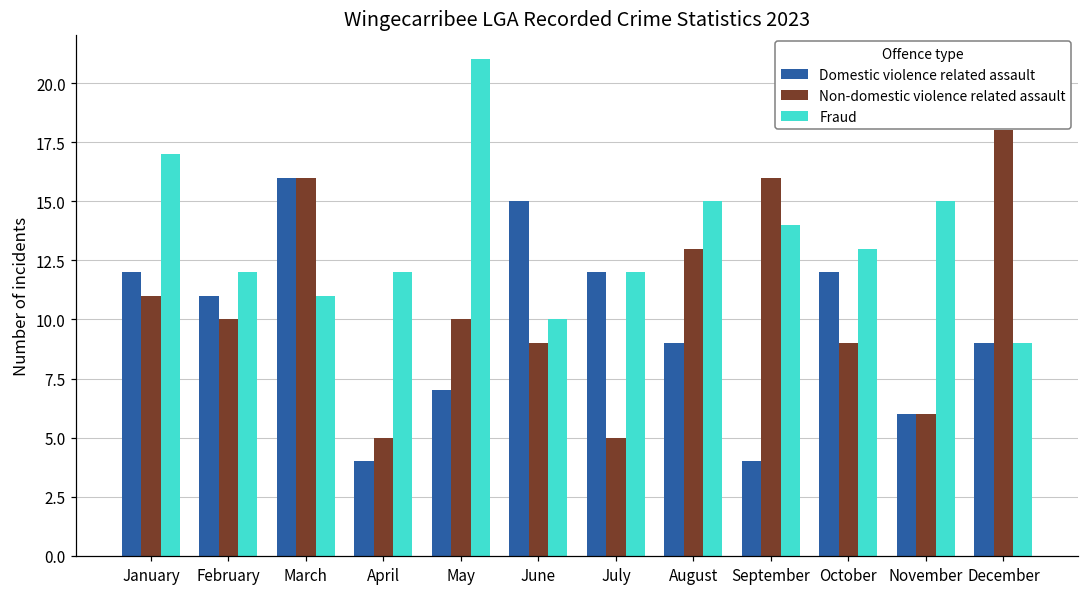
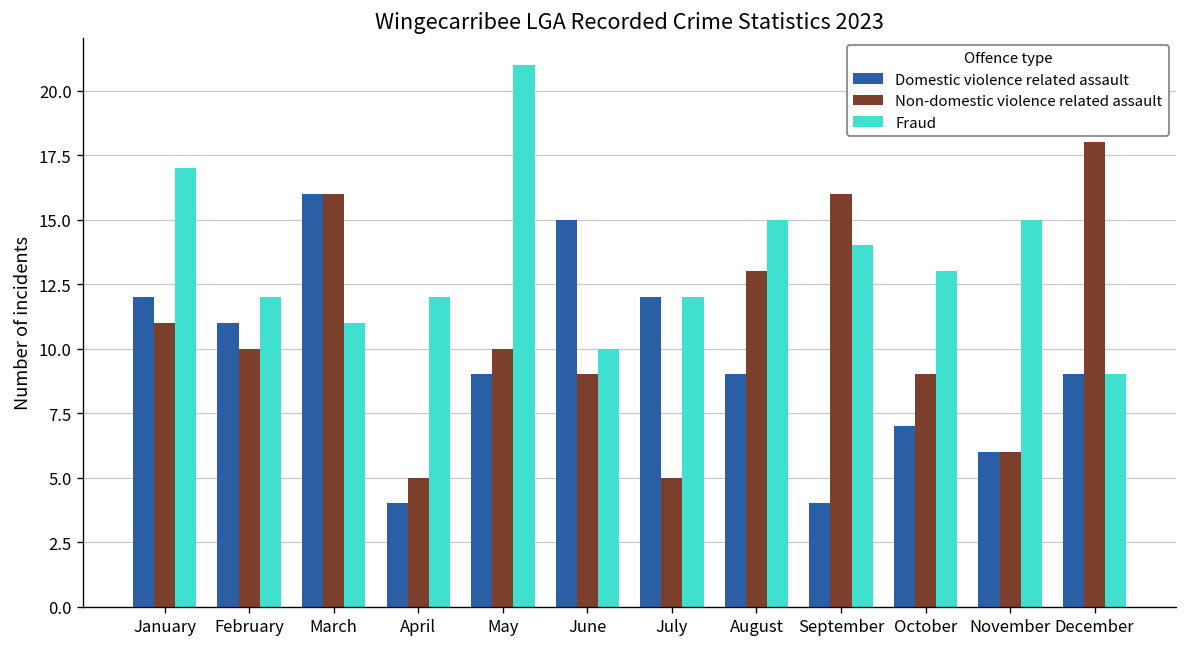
  {
    "Domestic violence related assault": {
      "January": 12,
      "February": 11,
      "March": 16,
      "April": 4,
-     "May": 7,
+     "May": 9,
      "June": 15,
      "July": 12,
      "August": 9,
      "September": 4,
-     "October": 12,
+     "October": 7,
      "November": 6,
      "December": 9
    },
    "Non-domestic violence related assault": {
      "January": 11,
      "February": 10,
      "March": 16,
      "April": 5,
      "May": 10,
      "June": 9,
      "July": 5,
      "August": 13,
      "September": 16,
      "October": 9,
      "November": 6,
      "December": 18
    },
    "Fraud": {
      "January": 17,
      "February": 12,
      "March": 11,
      "April": 12,
      "May": 21,
      "June": 10,
      "July": 12,
      "August": 15,
      "September": 14,
      "October": 13,
      "November": 15,
      "December": 9
    }
  }
